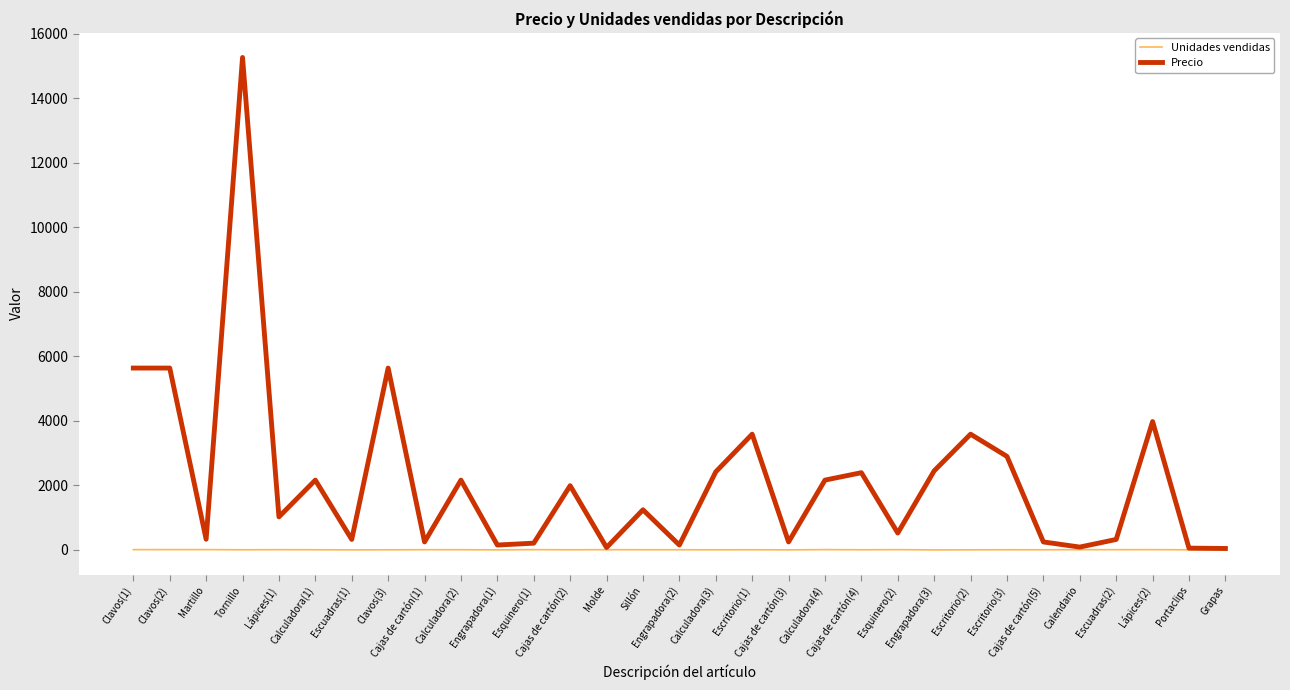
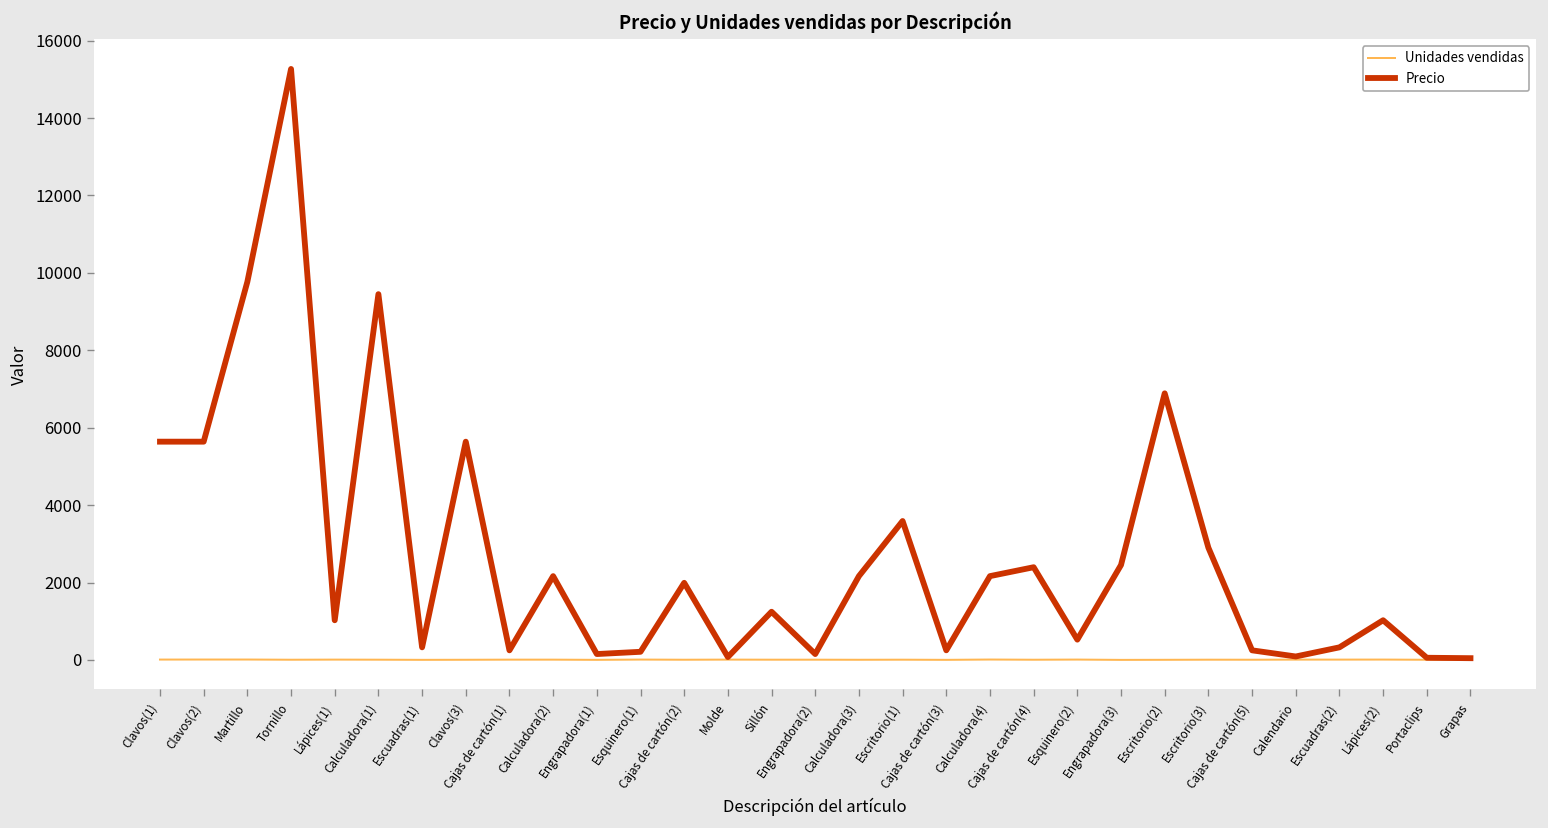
  {
    "Unidades vendidas": {
      "Clavos(1)": 0,
      "Clavos(2)": 0,
      "Martillo": 0,
      "Tornillo": 0,
      "Lápices(1)": 0,
      "Calculadora(1)": 0,
      "Escuadras(1)": 0,
      "Clavos(3)": 0,
      "Cajas de cartón(1)": 0,
      "Calculadora(2)": 0,
      "Engrapadora(1)": 0,
      "Esquinero(1)": 0,
      "Cajas de cartón(2)": 0,
      "Sillón": 0,
      "Engrapadora(2)": 0,
      "Calculadora(3)": 0,
      "Escritorio(1)": 0,
      "Cajas de cartón(3)": 0,
      "Calculadora(4)": 0,
      "Cajas de cartón(4)": 0,
      "Esquinero(2)": 0,
      "Engrapadora(3)": 0,
      "Escritorio(2)": 0,
      "Escritorio(3)": 0,
      "Cajas de cartón(5)": 0,
      "Calendario": 0,
      "Escuadras(2)": 0,
      "Lápices(2)": 0
    },
    "Precio": {
      "Clavos(1)": 5600,
      "Clavos(2)": 5600,
-     "Martillo": 300,
+     "Martillo": 9800,
      "Tornillo": 15300,
      "Lápices(1)": 1000,
-     "Calculadora(1)": 2200,
+     "Calculadora(1)": 9500,
      "Escuadras(1)": 300,
      "Clavos(3)": 5600,
      "Cajas de cartón(1)": 200,
      "Calculadora(2)": 2200,
      "Engrapadora(1)": 200,
      "Esquinero(1)": 200,
      "Cajas de cartón(2)": 2000,
      "Sillón": 1200,
      "Engrapadora(2)": 200,
-     "Calculadora(3)": 2400,
+     "Calculadora(3)": 2200,
      "Escritorio(1)": 3600,
      "Cajas de cartón(3)": 200,
      "Calculadora(4)": 2200,
      "Cajas de cartón(4)": 2400,
      "Esquinero(2)": 500,
      "Engrapadora(3)": 2500,
-     "Escritorio(2)": 3600,
+     "Escritorio(2)": 6900,
      "Escritorio(3)": 2900,
      "Cajas de cartón(5)": 200,
      "Calendario": 100,
      "Escuadras(2)": 300,
-     "Lápices(2)": 4000
+     "Lápices(2)": 1000
    }
  }
